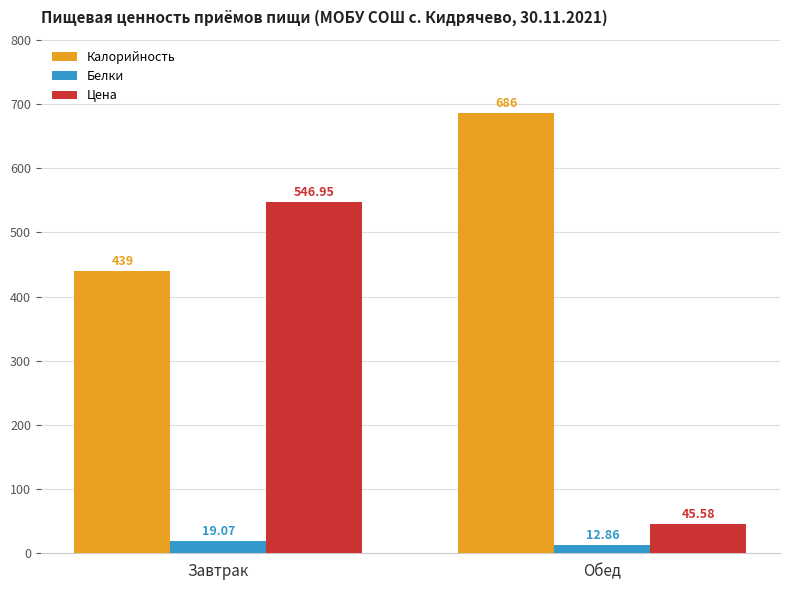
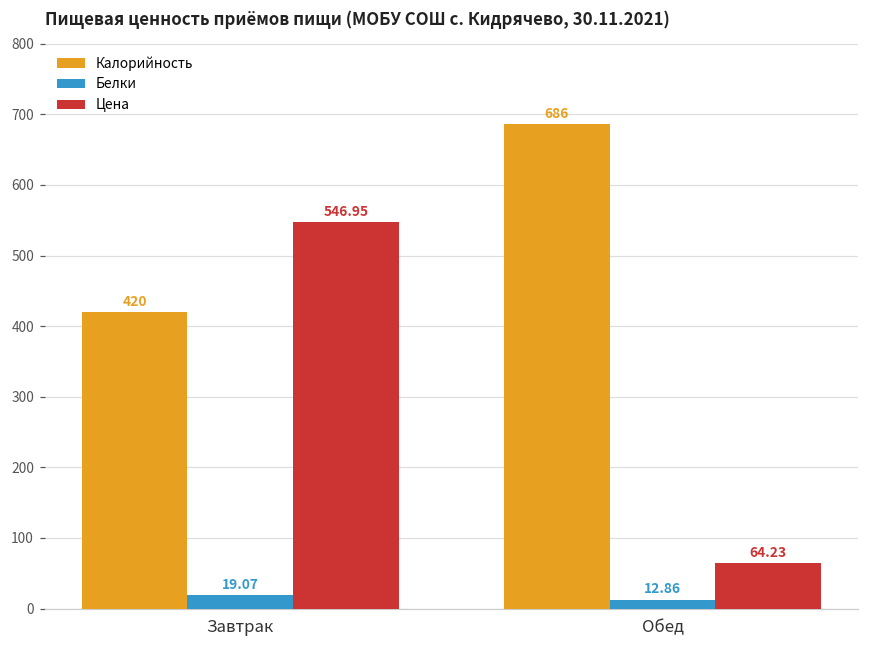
  {
    "Калорийность": {
-     "Завтрак": 439,
+     "Завтрак": 420,
      "Обед": 686
    },
    "Белки": {
      "Завтрак": 19.07,
      "Обед": 12.86
    },
    "Цена": {
      "Завтрак": 546.95,
-     "Обед": 45.58
+     "Обед": 64.23
    }
  }
